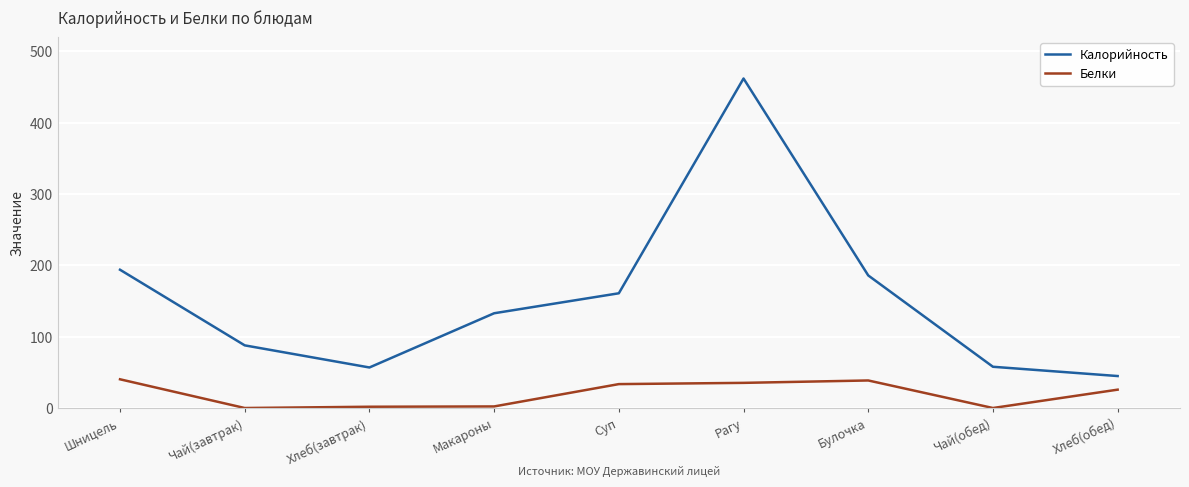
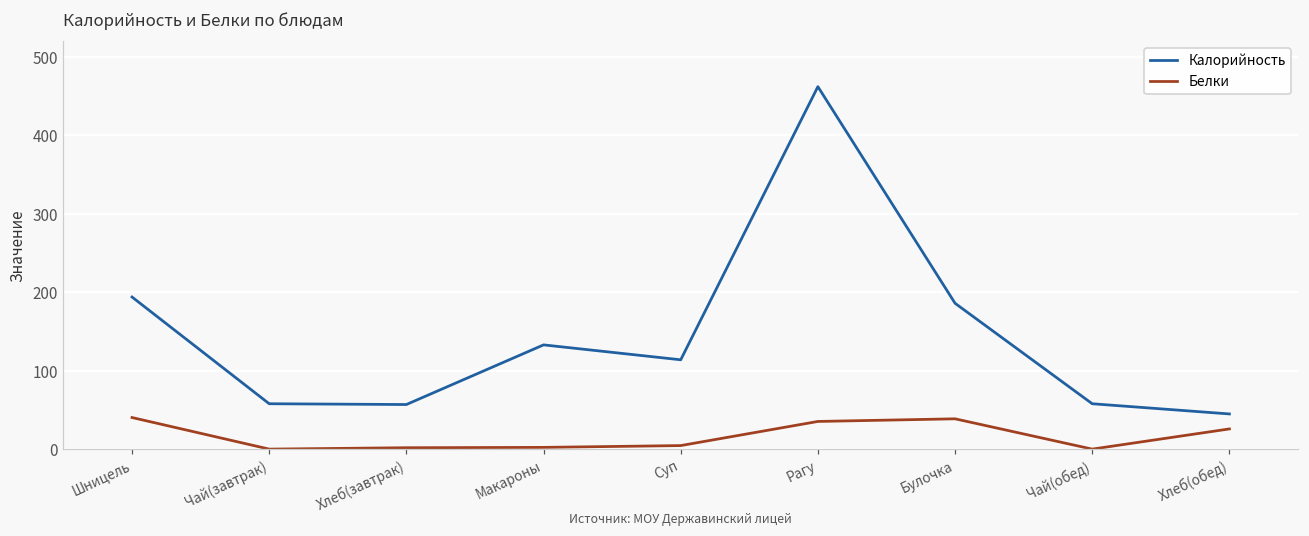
  {
    "Калорийность": {
      "Шницель": 190,
-     "Чай(завтрак)": 90,
+     "Чай(завтрак)": 60,
      "Хлеб(завтрак)": 60,
      "Макароны": 130,
-     "Суп": 160,
+     "Суп": 110,
      "Рагу": 460,
      "Булочка": 190,
      "Чай(обед)": 60,
      "Хлеб(обед)": 50
    },
    "Белки": {
      "Шницель": 40,
      "Чай(завтрак)": 0,
      "Хлеб(завтрак)": 0,
      "Макароны": 0,
-     "Суп": 30,
+     "Суп": 0,
      "Рагу": 40,
      "Булочка": 40,
      "Чай(обед)": 0,
      "Хлеб(обед)": 30
    }
  }
